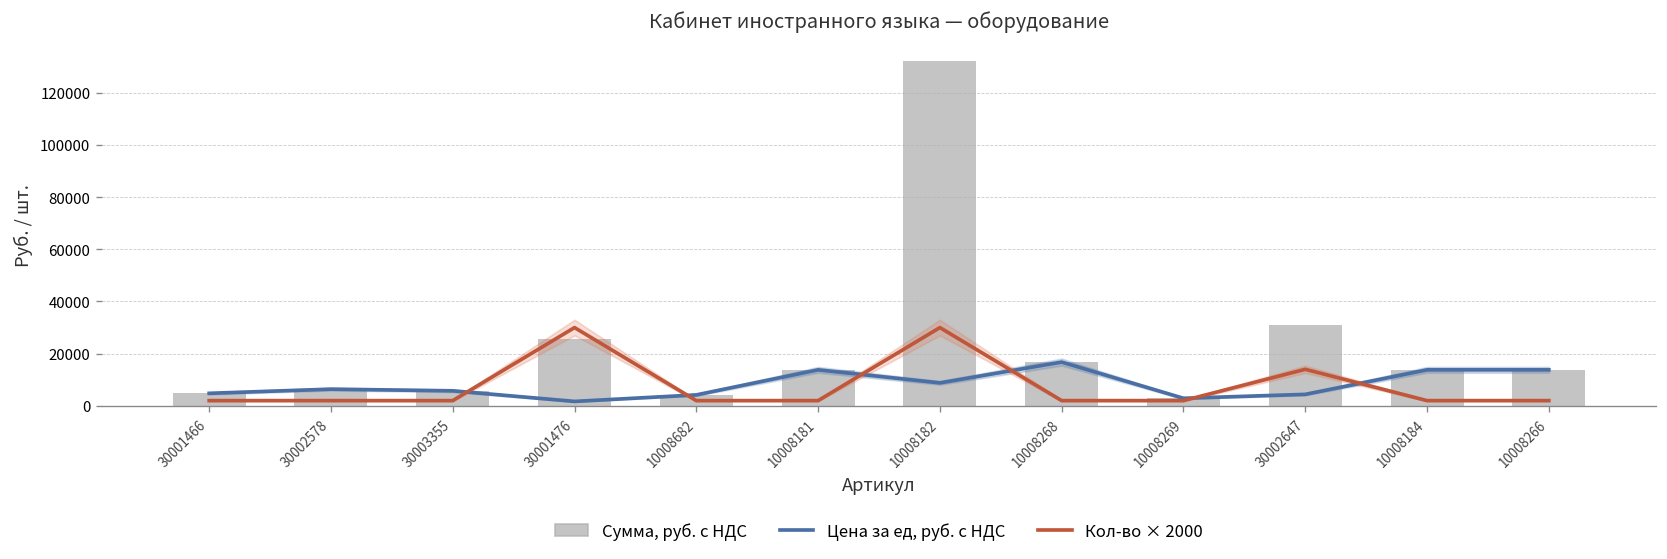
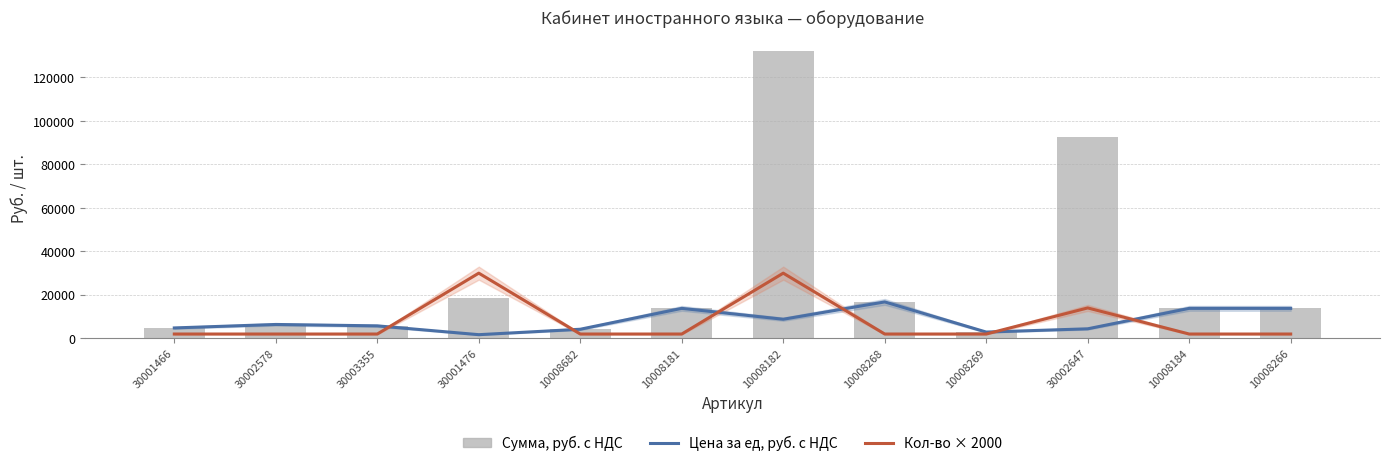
  {
    "Сумма, руб. с НДС": {
      "30001466": 5000,
      "30002578": 6000,
      "30003355": 6000,
-     "30001476": 26000,
+     "30001476": 19000,
      "10008682": 4000,
      "10008181": 14000,
      "10008182": 132000,
      "10008268": 17000,
      "10008269": 3000,
-     "30002647": 31000,
+     "30002647": 93000,
      "10008184": 14000,
      "10008266": 14000
    }
  }
